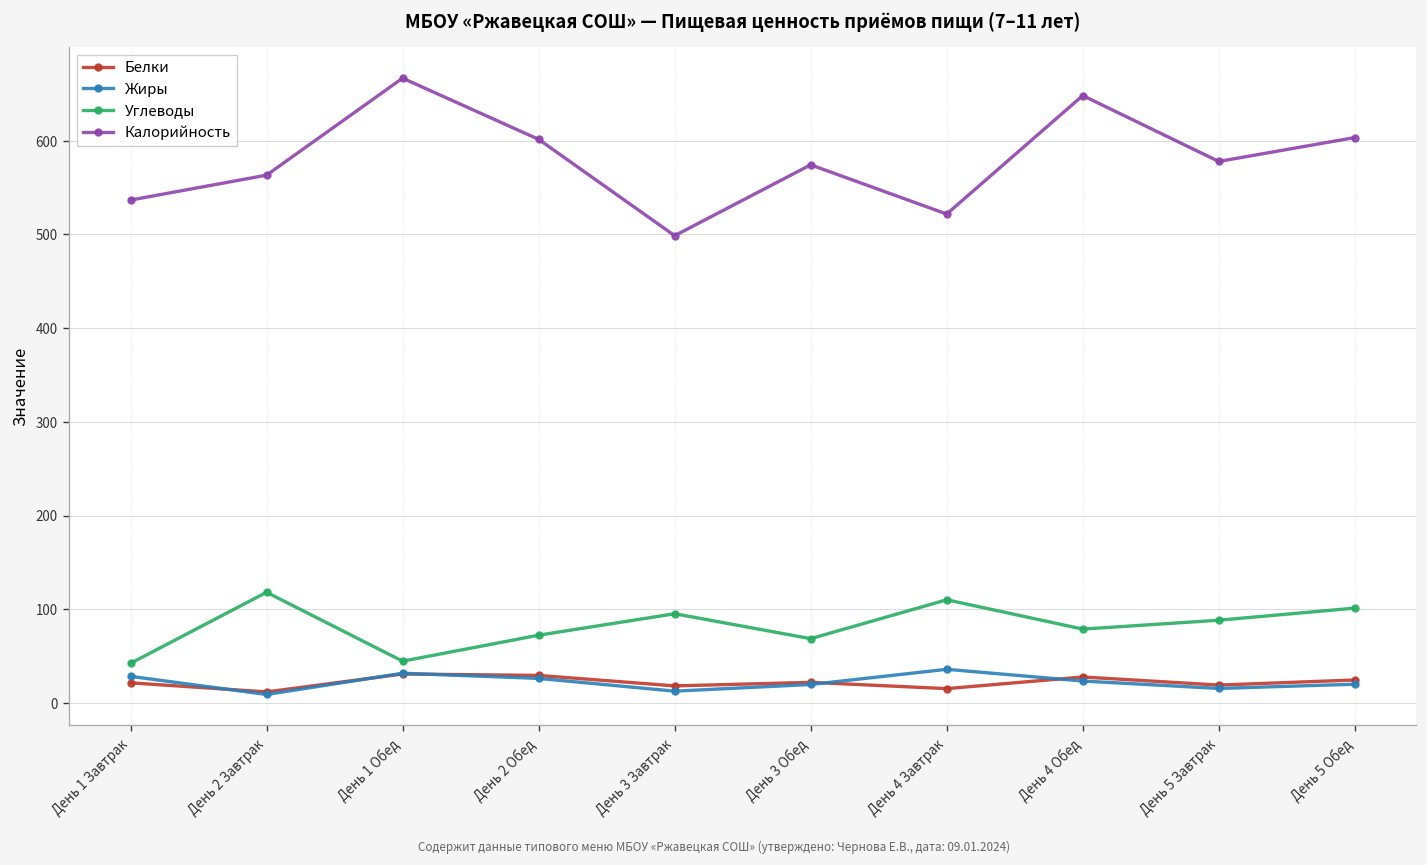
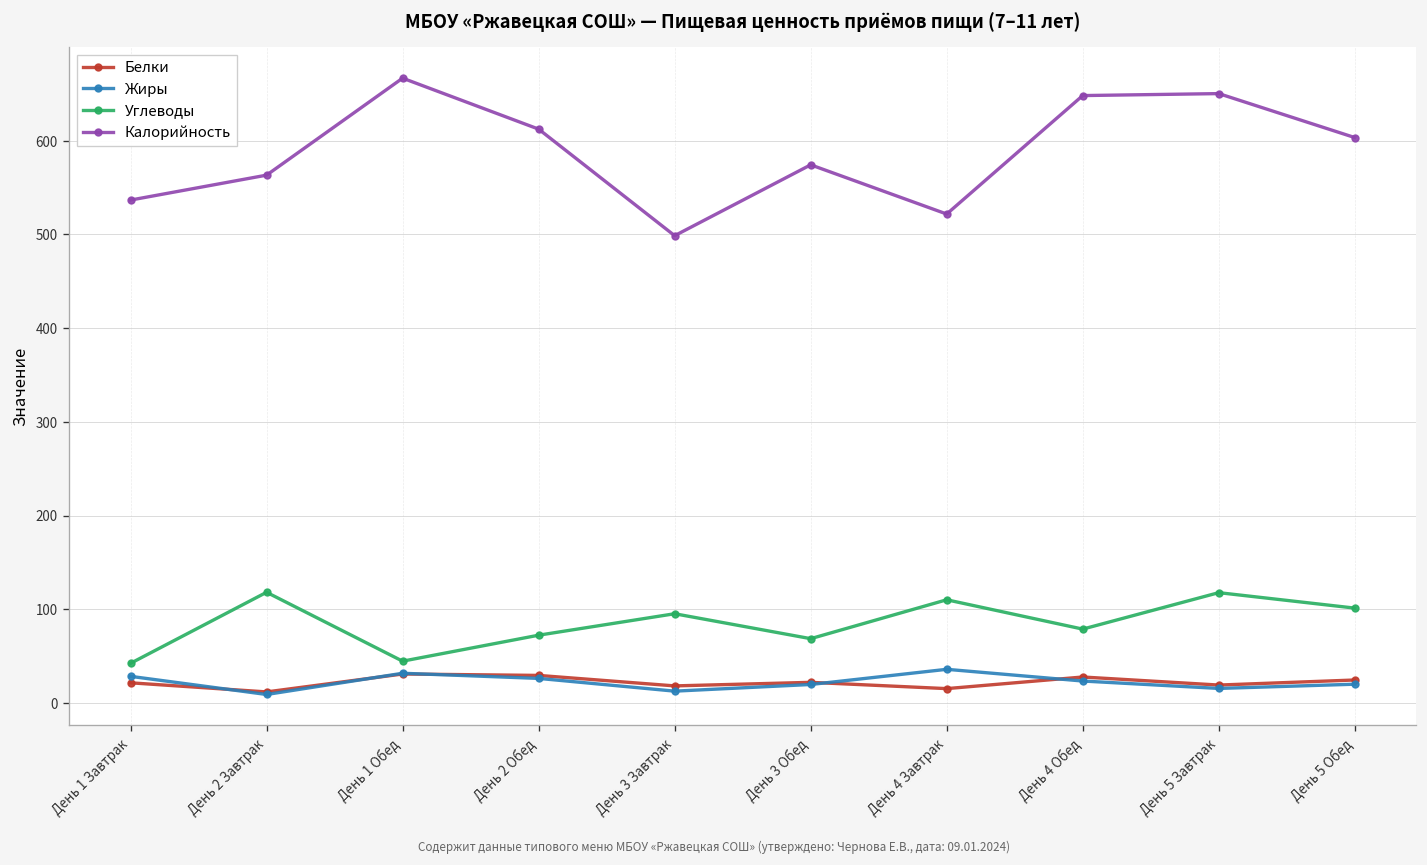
  {
    "Белки": {
      "День 1 Завтрак": 20,
      "День 3 Завтрак": 20,
      "День 4 Завтрак": 20,
      "День 4 Обед": 30,
      "День 5 Завтрак": 20,
      "День 5 Обед": 20
    },
    "Жиры": {
      "День 1 Завтрак": 30,
      "День 3 Завтрак": 10,
      "День 4 Завтрак": 40,
      "День 4 Обед": 20,
      "День 5 Завтрак": 20,
      "День 5 Обед": 20
    },
    "Углеводы": {
      "День 1 Завтрак": 40,
      "День 2 Завтрак": 120,
      "День 1 Обед": 40,
      "День 2 Обед": 70,
      "День 3 Завтрак": 100,
      "День 3 Обед": 70,
      "День 4 Завтрак": 110,
      "День 4 Обед": 80,
-     "День 5 Завтрак": 90,
+     "День 5 Завтрак": 120,
      "День 5 Обед": 100
    },
    "Калорийность": {
      "День 1 Завтрак": 540,
      "День 2 Завтрак": 560,
      "День 1 Обед": 670,
-     "День 2 Обед": 600,
+     "День 2 Обед": 610,
      "День 3 Завтрак": 500,
      "День 3 Обед": 570,
      "День 4 Завтрак": 520,
      "День 4 Обед": 650,
-     "День 5 Завтрак": 580,
+     "День 5 Завтрак": 650,
      "День 5 Обед": 600
    }
  }
